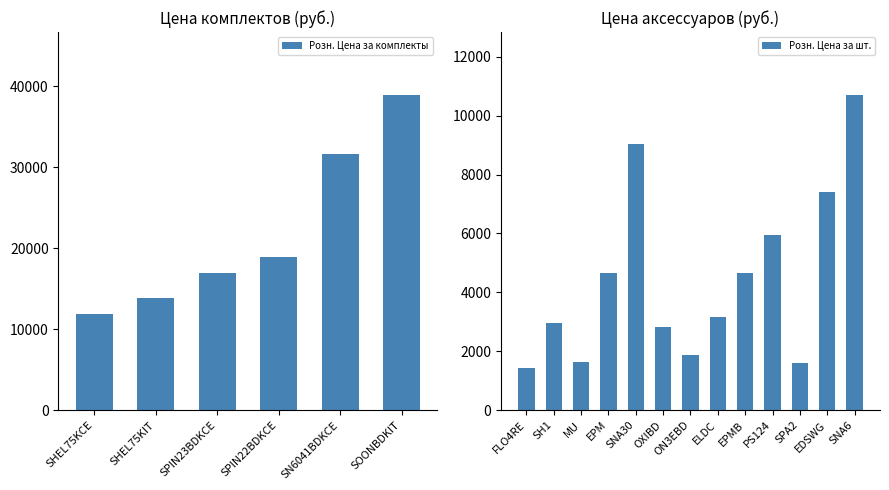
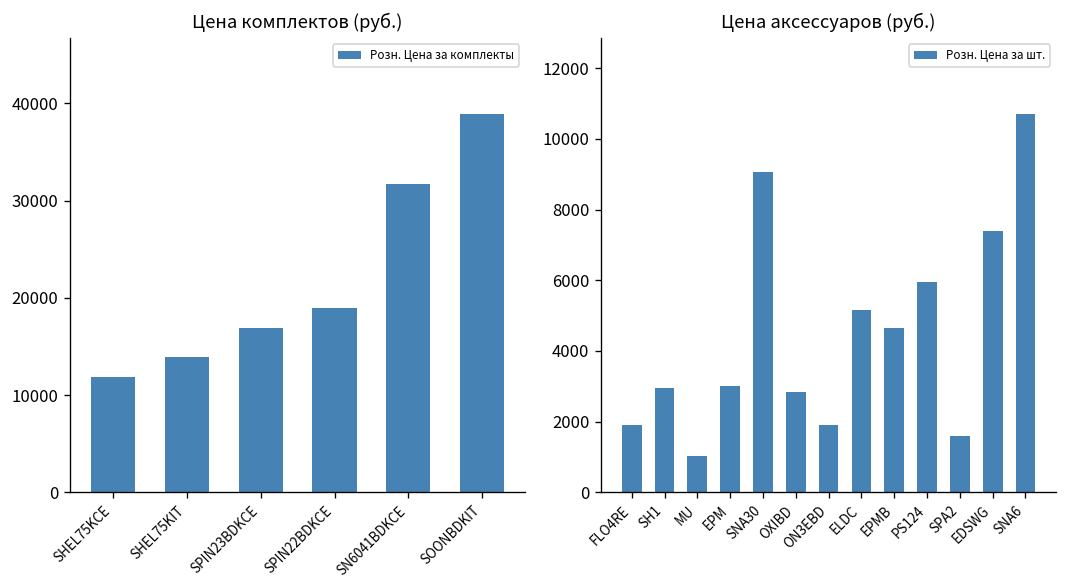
  {
    "Цена комплектов (руб.)": {
      "SHEL75KCE": 12000,
      "SHEL75KIT": 14000,
      "SPIN23BDKCE": 17000,
      "SPIN22BDKCE": 19000,
      "SN6041BDKCE": 32000,
      "SOONBDKIT": 39000
    },
    "Цена аксессуаров (руб.)": {
-     "FLO4RE": 1400,
+     "FLO4RE": 1900,
      "SH1": 3000,
-     "MU": 1700,
-     "EPM": 4700,
+     "MU": 1000,
+     "EPM": 3000,
      "SNA30": 9100,
      "OXIBD": 2800,
      "ON3EBD": 1900,
-     "ELDC": 3200,
+     "ELDC": 5200,
      "EPMB": 4700,
      "PS124": 6000,
      "SPA2": 1600,
      "EDSWG": 7400,
      "SNA6": 10700
    }
  }
